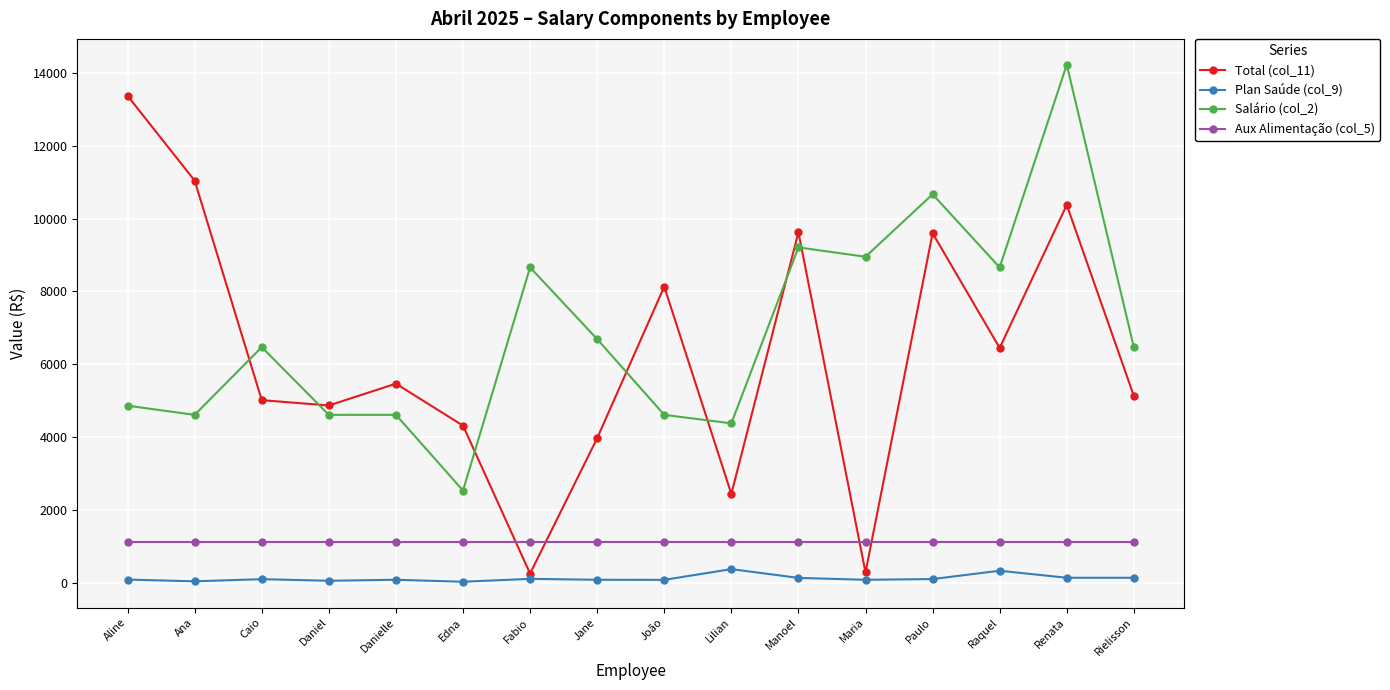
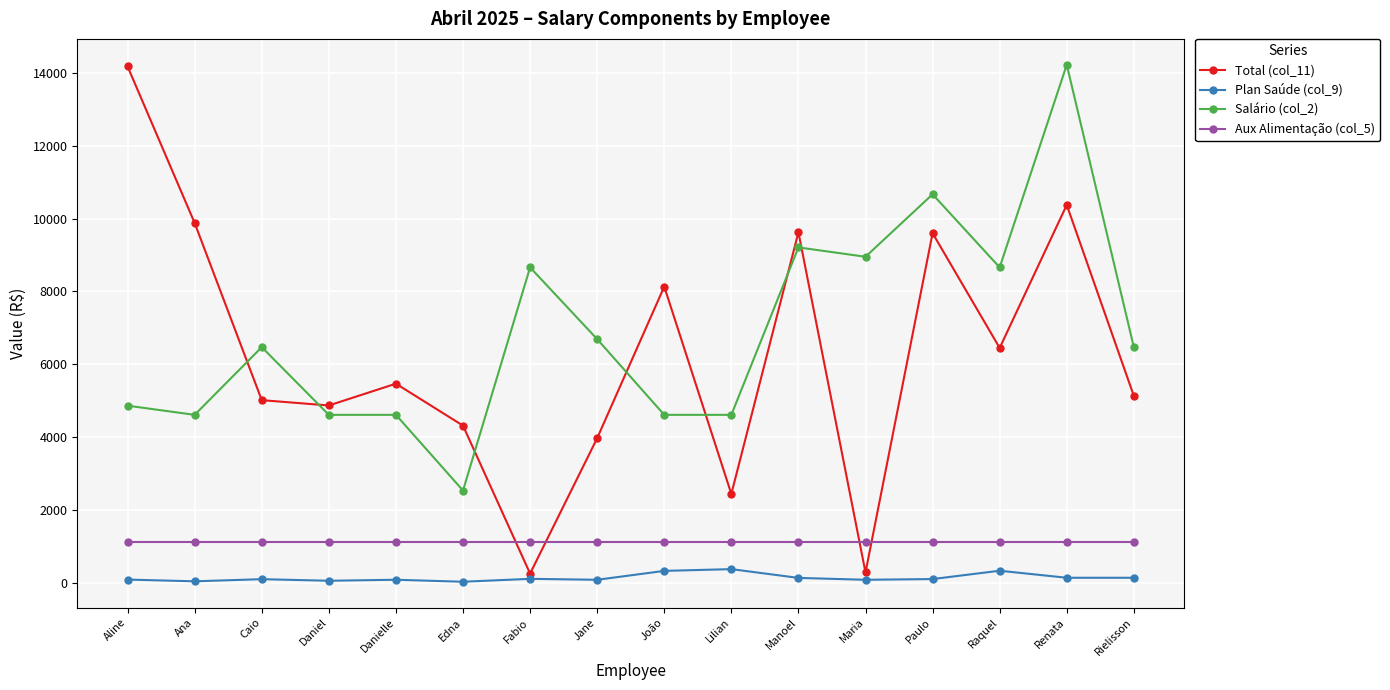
  {
    "Total (col_11)": {
-     "Aline": 13400,
-     "Ana": 11000,
+     "Aline": 14200,
+     "Ana": 9900,
      "Caio": 5000,
      "Daniel": 4900,
      "Danielle": 5500,
      "Edna": 4300,
      "Fabio": 300,
      "Jane": 4000,
      "João": 8100,
      "Lilian": 2400,
      "Manoel": 9600,
      "Maria": 300,
      "Paulo": 9600,
      "Raquel": 6400,
      "Renata": 10400,
      "Rielisson": 5100
    },
    "Plan Saúde (col_9)": {
      "Aline": 100,
      "Ana": 0,
      "Caio": 100,
      "Daniel": 100,
      "Danielle": 100,
      "Edna": 0,
      "Fabio": 100,
      "Jane": 100,
-     "João": 100,
+     "João": 300,
      "Lilian": 400,
      "Manoel": 100,
      "Maria": 100,
      "Paulo": 100,
      "Raquel": 300,
      "Renata": 100,
      "Rielisson": 100
    },
    "Salário (col_2)": {
      "Aline": 4900,
      "Ana": 4600,
      "Caio": 6500,
      "Daniel": 4600,
      "Danielle": 4600,
      "Edna": 2500,
      "Fabio": 8700,
      "Jane": 6700,
      "João": 4600,
-     "Lilian": 4400,
+     "Lilian": 4600,
      "Manoel": 9200,
      "Maria": 9000,
      "Paulo": 10700,
      "Raquel": 8700,
      "Renata": 14200,
      "Rielisson": 6500
    },
    "Aux Alimentação (col_5)": {
      "Aline": 1100,
      "Ana": 1100,
      "Caio": 1100,
      "Daniel": 1100,
      "Danielle": 1100,
      "Edna": 1100,
      "Fabio": 1100,
      "Jane": 1100,
      "João": 1100,
      "Lilian": 1100,
      "Manoel": 1100,
      "Maria": 1100,
      "Paulo": 1100,
      "Raquel": 1100,
      "Renata": 1100,
      "Rielisson": 1100
    }
  }
